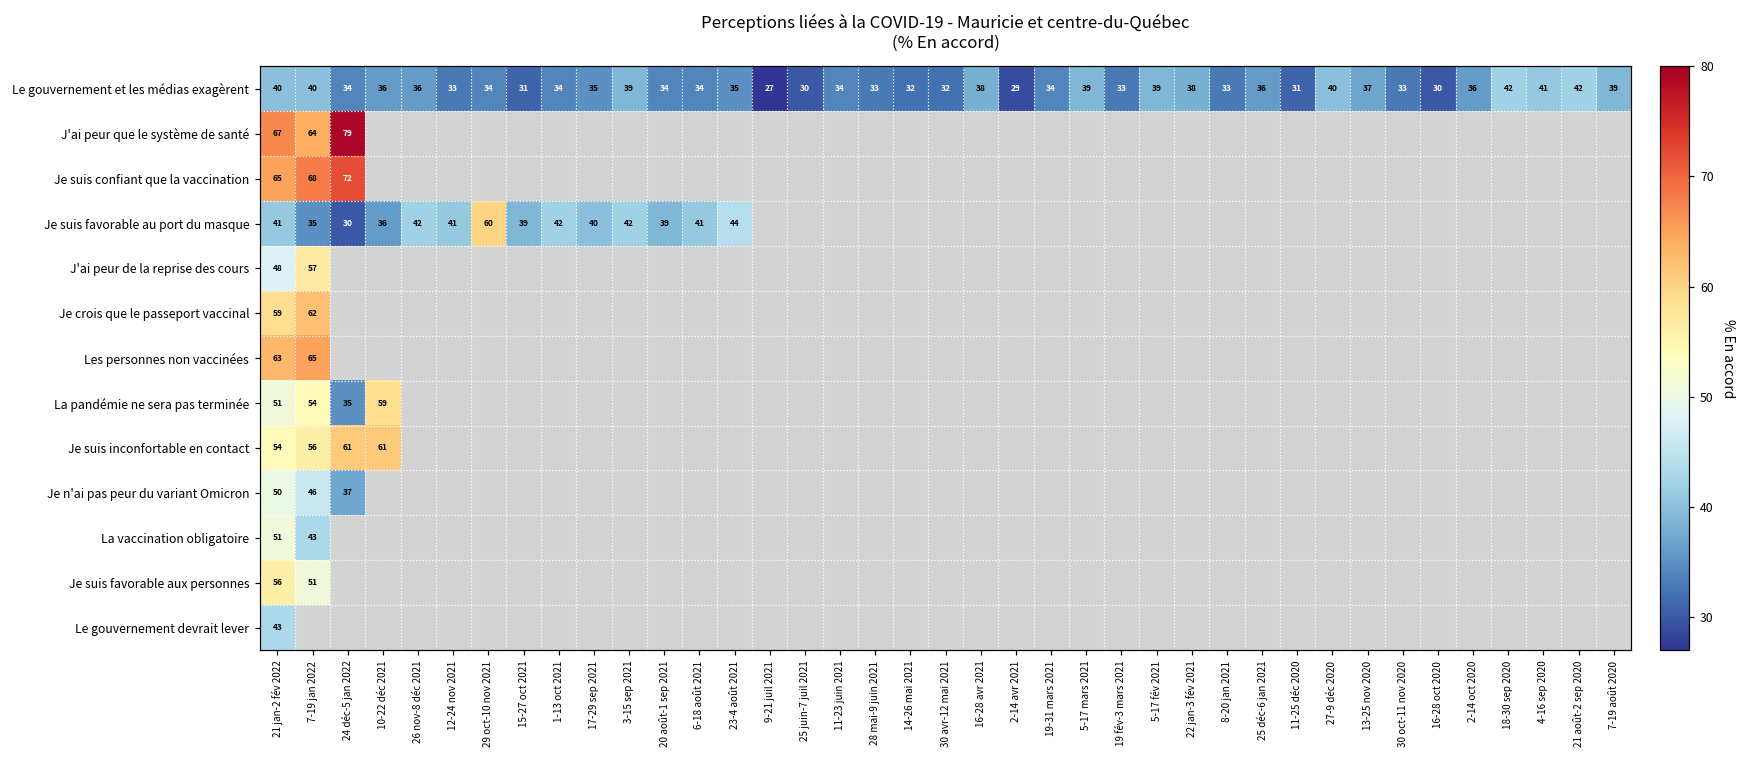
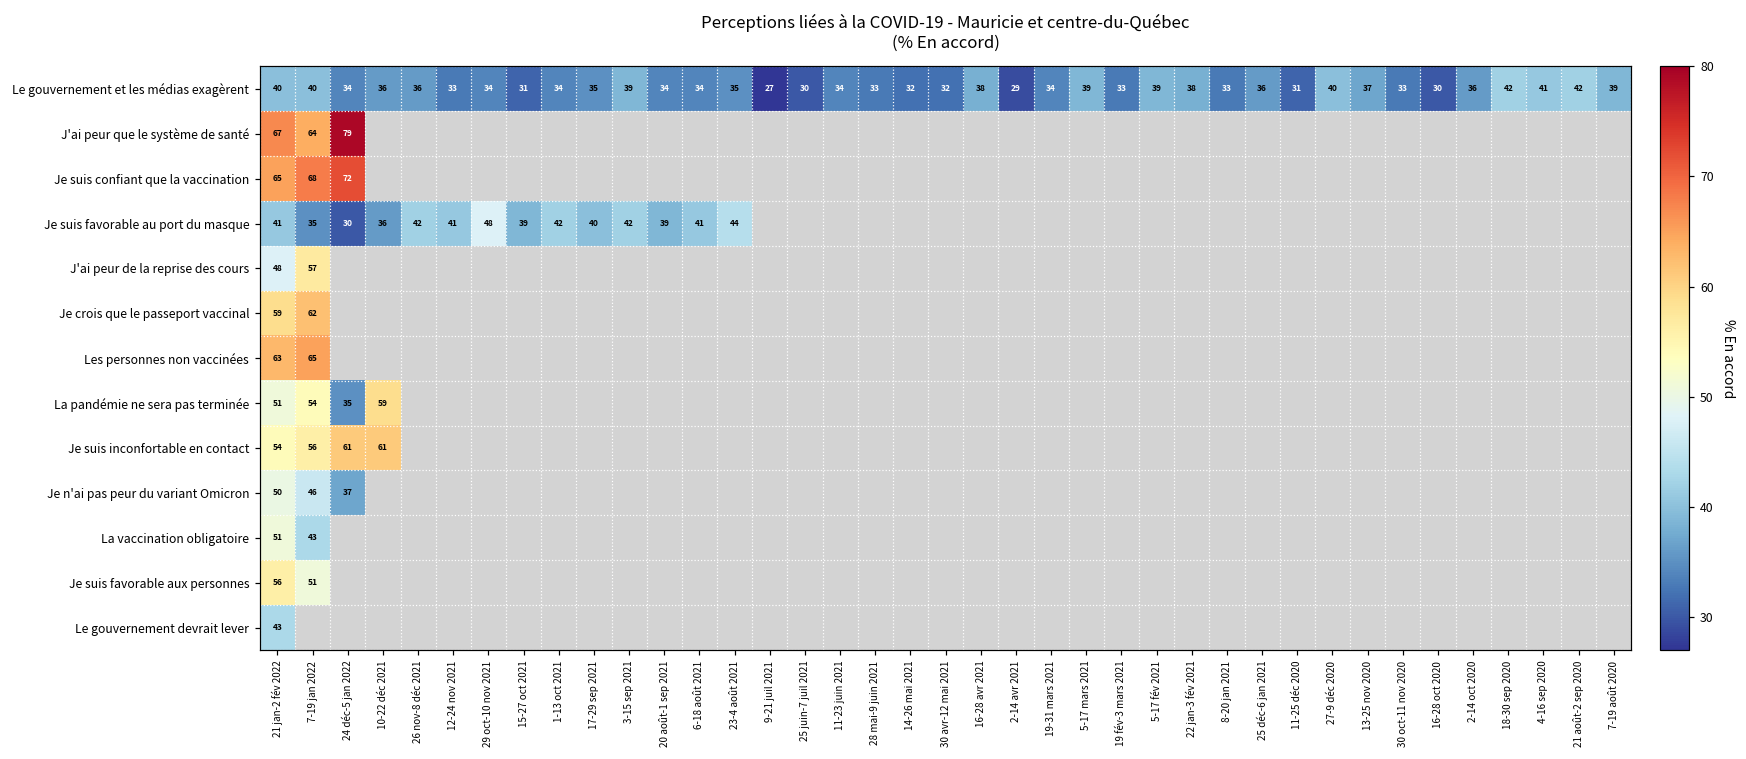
  {
    "Le gouvernement et les médias exagèrent": {
      "21 jan-2 fév 2022": 40,
      "7-19 jan 2022": 40,
      "24 déc-5 jan 2022": 34,
      "10-22 déc 2021": 36,
      "26 nov-8 déc 2021": 36,
      "12-24 nov 2021": 33,
      "29 oct-10 nov 2021": 34,
      "15-27 oct 2021": 31,
      "1-13 oct 2021": 34,
      "17-29 sep 2021": 35,
      "3-15 sep 2021": 39,
      "20 août-1 sep 2021": 34,
      "6-18 août 2021": 34,
      "23-4 août 2021": 35,
      "9-21 juil 2021": 27,
      "25 juin-7 juil 2021": 30,
      "11-23 juin 2021": 34,
      "28 mai-9 juin 2021": 33,
      "14-26 mai 2021": 32,
      "30 avr-12 mai 2021": 32,
      "16-28 avr 2021": 38,
      "2-14 avr 2021": 29,
      "19-31 mars 2021": 34,
      "5-17 mars 2021": 39,
      "19 fév-3 mars 2021": 33,
      "5-17 fév 2021": 39,
      "22 jan-3 fév 2021": 38,
      "8-20 jan 2021": 33,
      "25 déc-6 jan 2021": 36,
      "11-25 déc 2020": 31,
      "27-9 déc 2020": 40,
      "13-25 nov 2020": 37,
      "30 oct-11 nov 2020": 33,
      "16-28 oct 2020": 30,
      "2-14 oct 2020": 36,
      "18-30 sep 2020": 42,
      "4-16 sep 2020": 41,
      "21 août-2 sep 2020": 42,
      "7-19 août 2020": 39
    },
    "J'ai peur que le système de santé": {
      "21 jan-2 fév 2022": 67,
      "7-19 jan 2022": 64,
      "24 déc-5 jan 2022": 79
    },
    "Je suis confiant que la vaccination": {
      "21 jan-2 fév 2022": 65,
      "7-19 jan 2022": 68,
      "24 déc-5 jan 2022": 72
    },
    "Je suis favorable au port du masque": {
      "21 jan-2 fév 2022": 41,
      "7-19 jan 2022": 35,
      "24 déc-5 jan 2022": 30,
      "10-22 déc 2021": 36,
      "26 nov-8 déc 2021": 42,
      "12-24 nov 2021": 41,
-     "29 oct-10 nov 2021": 60,
+     "29 oct-10 nov 2021": 48,
      "15-27 oct 2021": 39,
      "1-13 oct 2021": 42,
      "17-29 sep 2021": 40,
      "3-15 sep 2021": 42,
      "20 août-1 sep 2021": 39,
      "6-18 août 2021": 41,
      "23-4 août 2021": 44
    },
    "J'ai peur de la reprise des cours": {
      "21 jan-2 fév 2022": 48,
      "7-19 jan 2022": 57
    },
    "Je crois que le passeport vaccinal": {
      "21 jan-2 fév 2022": 59,
      "7-19 jan 2022": 62
    },
    "Les personnes non vaccinées": {
      "21 jan-2 fév 2022": 63,
      "7-19 jan 2022": 65
    },
    "La pandémie ne sera pas terminée": {
      "21 jan-2 fév 2022": 51,
      "7-19 jan 2022": 54,
      "24 déc-5 jan 2022": 35,
      "10-22 déc 2021": 59
    },
    "Je suis inconfortable en contact": {
      "21 jan-2 fév 2022": 54,
      "7-19 jan 2022": 56,
      "24 déc-5 jan 2022": 61,
      "10-22 déc 2021": 61
    },
    "Je n'ai pas peur du variant Omicron": {
      "21 jan-2 fév 2022": 50,
      "7-19 jan 2022": 46,
      "24 déc-5 jan 2022": 37
    },
    "La vaccination obligatoire": {
      "21 jan-2 fév 2022": 51,
      "7-19 jan 2022": 43
    },
    "Je suis favorable aux personnes": {
      "21 jan-2 fév 2022": 56,
      "7-19 jan 2022": 51
    },
    "Le gouvernement devrait lever": {
      "21 jan-2 fév 2022": 43
    }
  }
